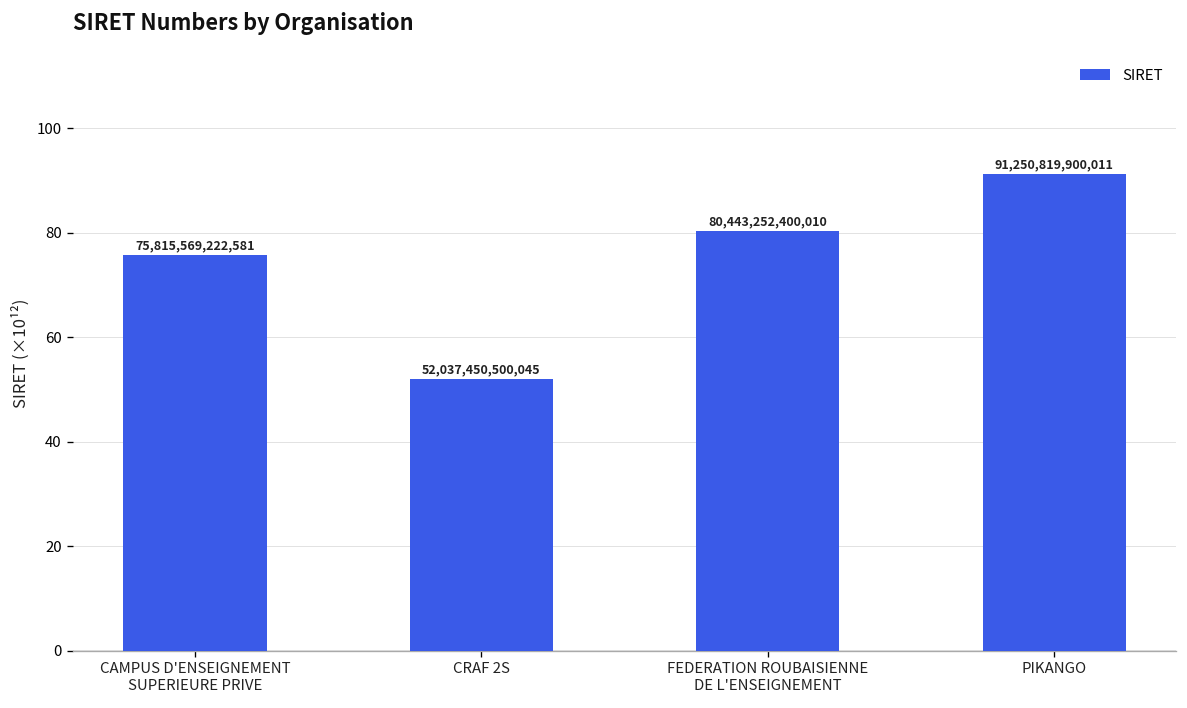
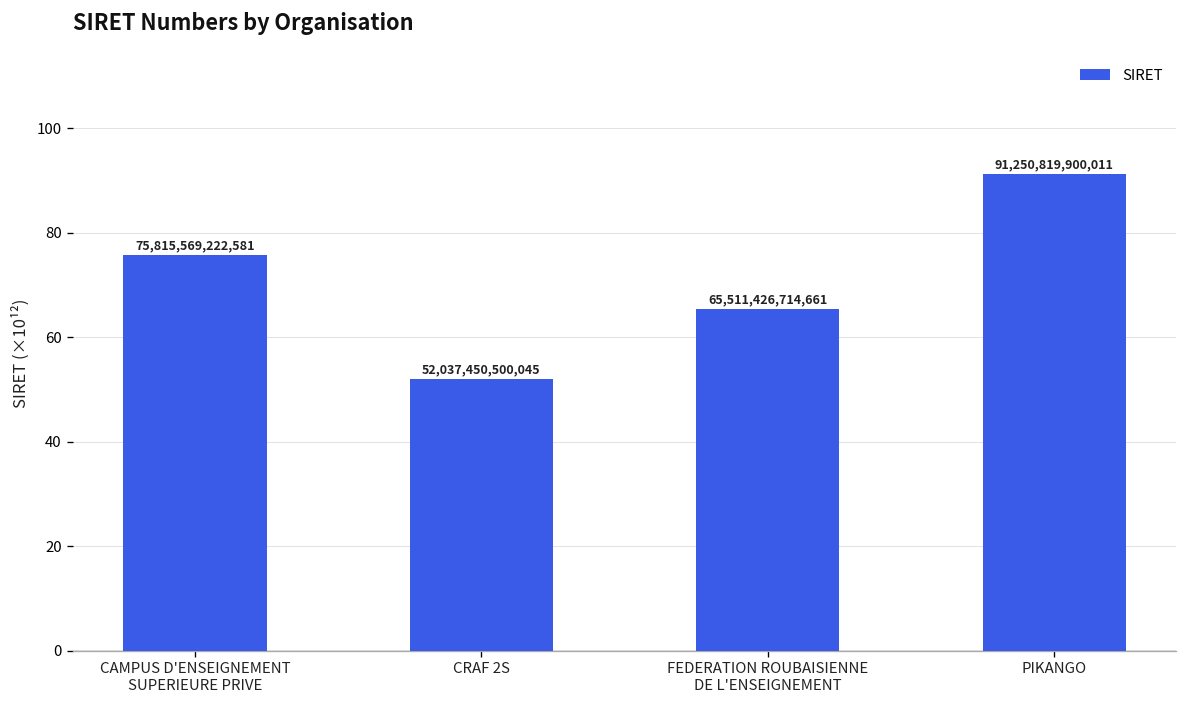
  {
-   "FEDERATION ROUBAISIENNE DE L'ENSEIGNEMENT": "80,443,252,400,010"
+   "FEDERATION ROUBAISIENNE DE L'ENSEIGNEMENT": "65,511,426,714,661"
  }
